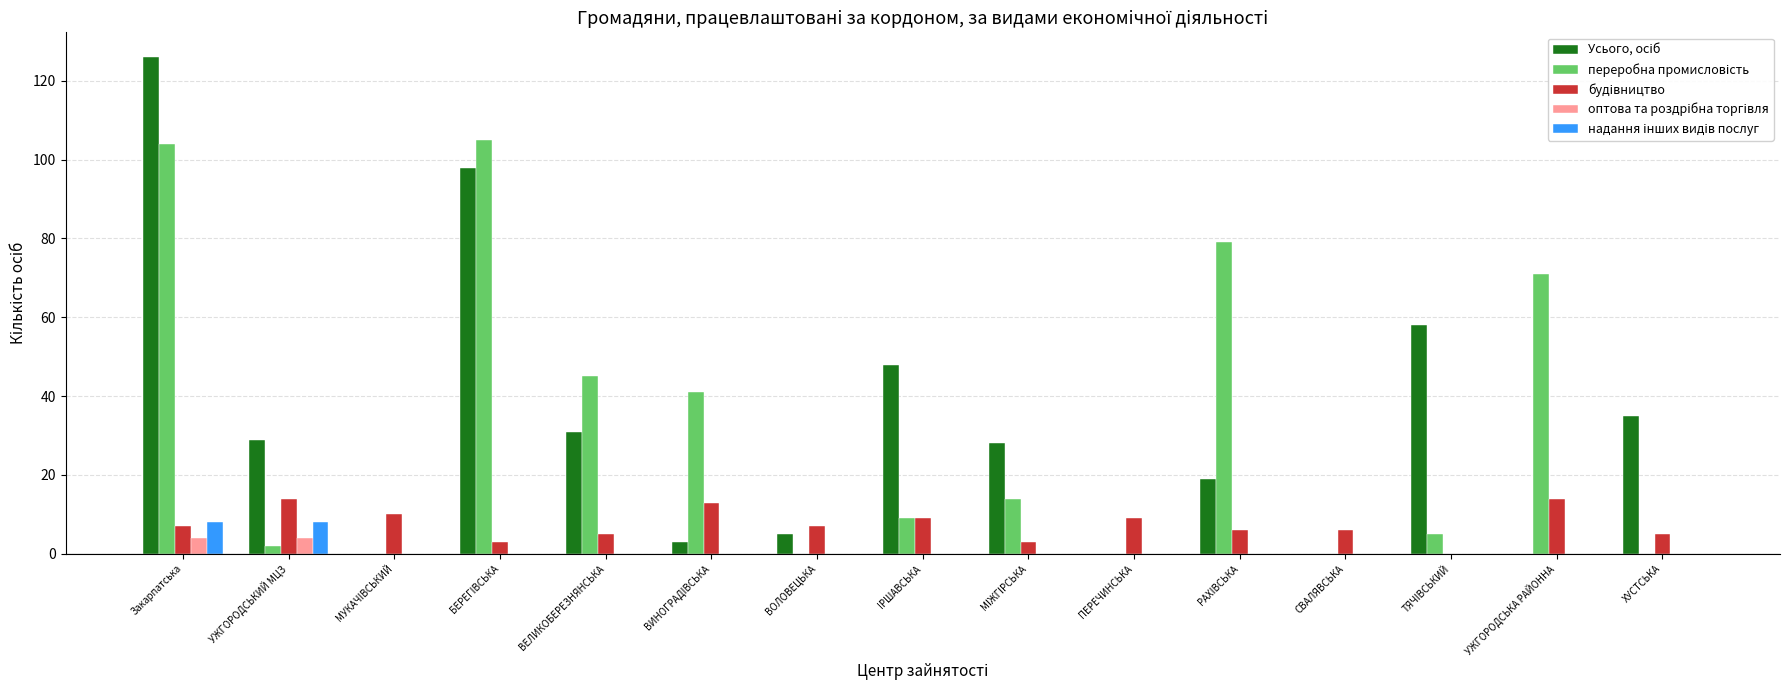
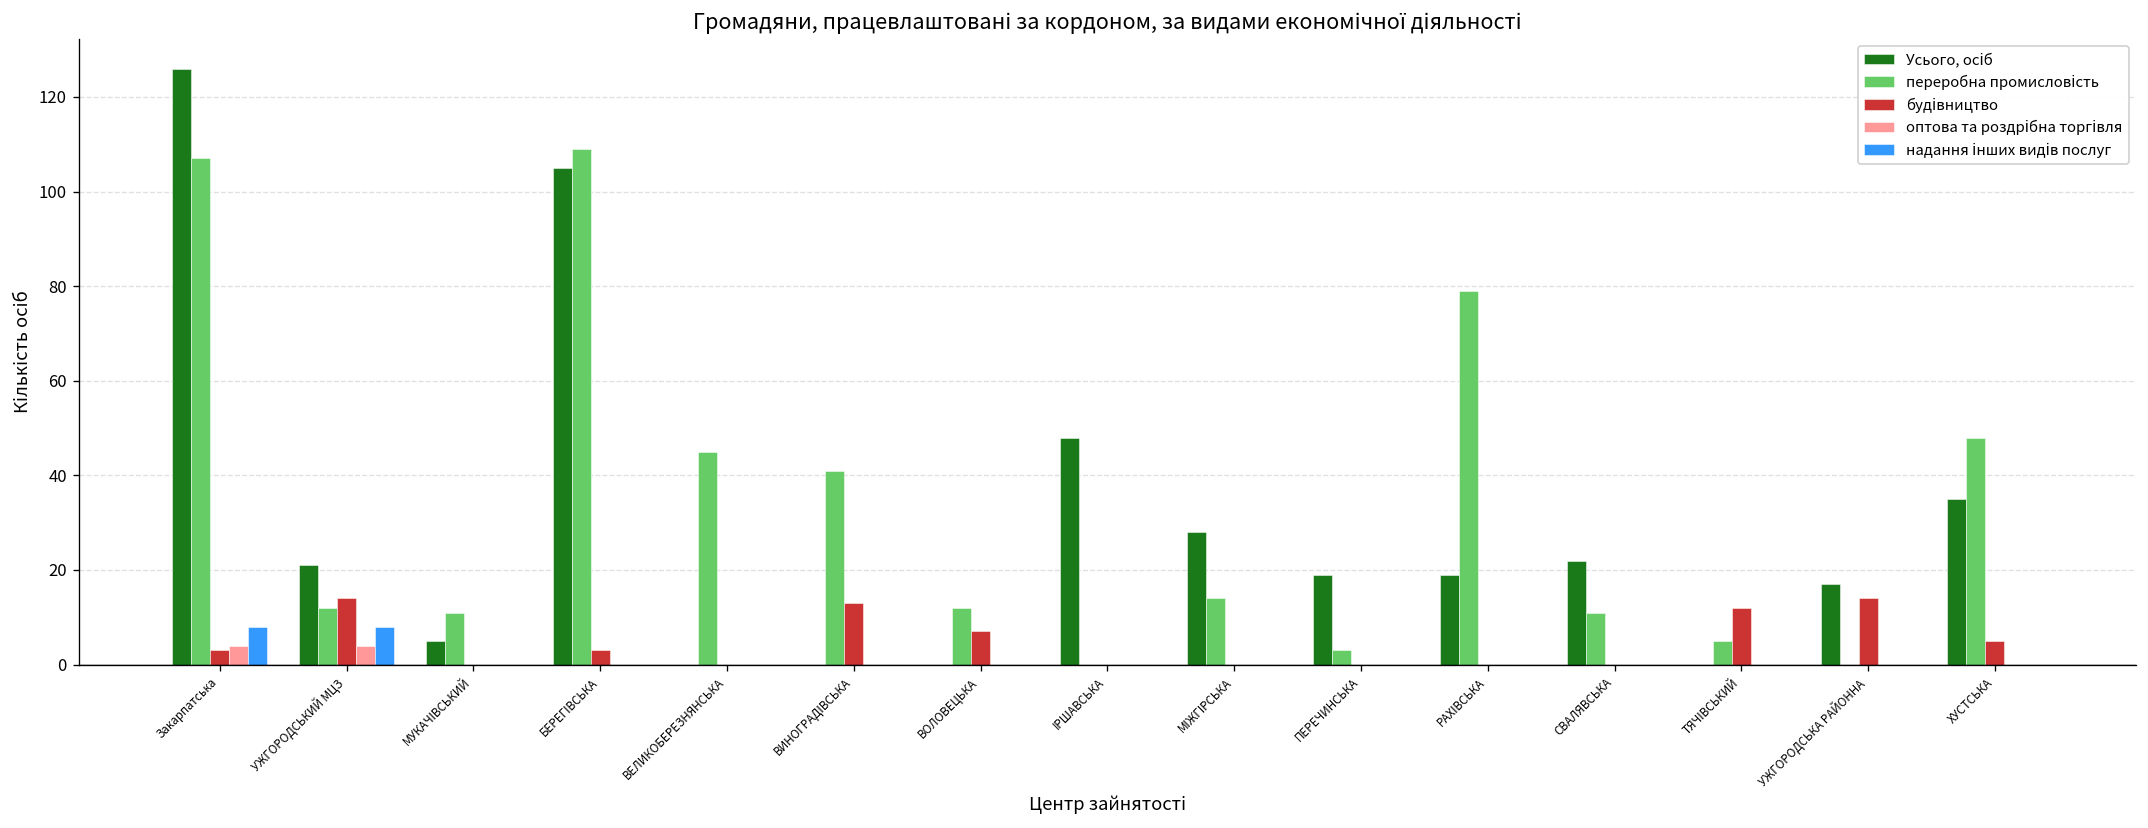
  {
    "Усього, осіб": {
      "Закарпатська": 126,
-     "УЖГОРОДСЬКИЙ МЦЗ": 29,
-     "МУКАЧІВСЬКИЙ": 0,
-     "БЕРЕГІВСЬКА": 98,
-     "ВЕЛИКОБЕРЕЗНЯНСЬКА": 31,
-     "ВИНОГРАДІВСЬКА": 3,
-     "ВОЛОВЕЦЬКА": 5,
+     "УЖГОРОДСЬКИЙ МЦЗ": 21,
+     "МУКАЧІВСЬКИЙ": 5,
+     "БЕРЕГІВСЬКА": 105,
+     "ВЕЛИКОБЕРЕЗНЯНСЬКА": 0,
+     "ВИНОГРАДІВСЬКА": 0,
+     "ВОЛОВЕЦЬКА": 0,
      "ІРШАВСЬКА": 48,
      "МІЖГІРСЬКА": 28,
-     "ПЕРЕЧИНСЬКА": 0,
+     "ПЕРЕЧИНСЬКА": 19,
      "РАХІВСЬКА": 19,
-     "СВАЛЯВСЬКА": 0,
-     "ТЯЧІВСЬКИЙ": 58,
-     "УЖГОРОДСЬКА РАЙОННА": 0,
+     "СВАЛЯВСЬКА": 22,
+     "ТЯЧІВСЬКИЙ": 0,
+     "УЖГОРОДСЬКА РАЙОННА": 17,
      "ХУСТСЬКА": 35
    },
    "переробна промисловість": {
-     "Закарпатська": 104,
-     "УЖГОРОДСЬКИЙ МЦЗ": 2,
-     "МУКАЧІВСЬКИЙ": 0,
-     "БЕРЕГІВСЬКА": 105,
+     "Закарпатська": 107,
+     "УЖГОРОДСЬКИЙ МЦЗ": 12,
+     "МУКАЧІВСЬКИЙ": 11,
+     "БЕРЕГІВСЬКА": 109,
      "ВЕЛИКОБЕРЕЗНЯНСЬКА": 45,
      "ВИНОГРАДІВСЬКА": 41,
-     "ВОЛОВЕЦЬКА": 0,
-     "ІРШАВСЬКА": 9,
+     "ВОЛОВЕЦЬКА": 12,
+     "ІРШАВСЬКА": 0,
      "МІЖГІРСЬКА": 14,
-     "ПЕРЕЧИНСЬКА": 0,
+     "ПЕРЕЧИНСЬКА": 3,
      "РАХІВСЬКА": 79,
-     "СВАЛЯВСЬКА": 0,
+     "СВАЛЯВСЬКА": 11,
      "ТЯЧІВСЬКИЙ": 5,
-     "УЖГОРОДСЬКА РАЙОННА": 71,
-     "ХУСТСЬКА": 0
+     "УЖГОРОДСЬКА РАЙОННА": 0,
+     "ХУСТСЬКА": 48
    },
    "будівництво": {
-     "Закарпатська": 7,
+     "Закарпатська": 3,
      "УЖГОРОДСЬКИЙ МЦЗ": 14,
-     "МУКАЧІВСЬКИЙ": 10,
+     "МУКАЧІВСЬКИЙ": 0,
      "БЕРЕГІВСЬКА": 3,
-     "ВЕЛИКОБЕРЕЗНЯНСЬКА": 5,
+     "ВЕЛИКОБЕРЕЗНЯНСЬКА": 0,
      "ВИНОГРАДІВСЬКА": 13,
      "ВОЛОВЕЦЬКА": 7,
-     "ІРШАВСЬКА": 9,
-     "МІЖГІРСЬКА": 3,
-     "ПЕРЕЧИНСЬКА": 9,
-     "РАХІВСЬКА": 6,
-     "СВАЛЯВСЬКА": 6,
-     "ТЯЧІВСЬКИЙ": 0,
+     "ІРШАВСЬКА": 0,
+     "МІЖГІРСЬКА": 0,
+     "ПЕРЕЧИНСЬКА": 0,
+     "РАХІВСЬКА": 0,
+     "СВАЛЯВСЬКА": 0,
+     "ТЯЧІВСЬКИЙ": 12,
      "УЖГОРОДСЬКА РАЙОННА": 14,
      "ХУСТСЬКА": 5
    },
    "оптова та роздрібна торгівля": {
      "Закарпатська": 4,
      "УЖГОРОДСЬКИЙ МЦЗ": 4,
      "МУКАЧІВСЬКИЙ": 0,
      "БЕРЕГІВСЬКА": 0,
      "ВЕЛИКОБЕРЕЗНЯНСЬКА": 0,
      "ВИНОГРАДІВСЬКА": 0,
      "ВОЛОВЕЦЬКА": 0,
      "ІРШАВСЬКА": 0,
      "МІЖГІРСЬКА": 0,
      "ПЕРЕЧИНСЬКА": 0,
      "РАХІВСЬКА": 0,
      "СВАЛЯВСЬКА": 0,
      "ТЯЧІВСЬКИЙ": 0,
      "УЖГОРОДСЬКА РАЙОННА": 0,
      "ХУСТСЬКА": 0
    },
    "надання інших видів послуг": {
      "Закарпатська": 8,
      "УЖГОРОДСЬКИЙ МЦЗ": 8,
      "МУКАЧІВСЬКИЙ": 0,
      "БЕРЕГІВСЬКА": 0,
      "ВЕЛИКОБЕРЕЗНЯНСЬКА": 0,
      "ВИНОГРАДІВСЬКА": 0,
      "ВОЛОВЕЦЬКА": 0,
      "ІРШАВСЬКА": 0,
      "МІЖГІРСЬКА": 0,
      "ПЕРЕЧИНСЬКА": 0,
      "РАХІВСЬКА": 0,
      "СВАЛЯВСЬКА": 0,
      "ТЯЧІВСЬКИЙ": 0,
      "УЖГОРОДСЬКА РАЙОННА": 0,
      "ХУСТСЬКА": 0
    }
  }
